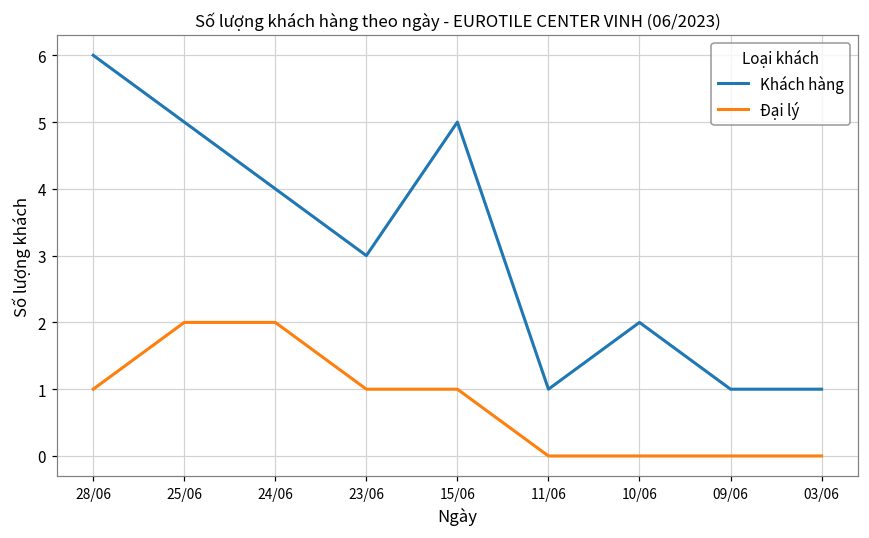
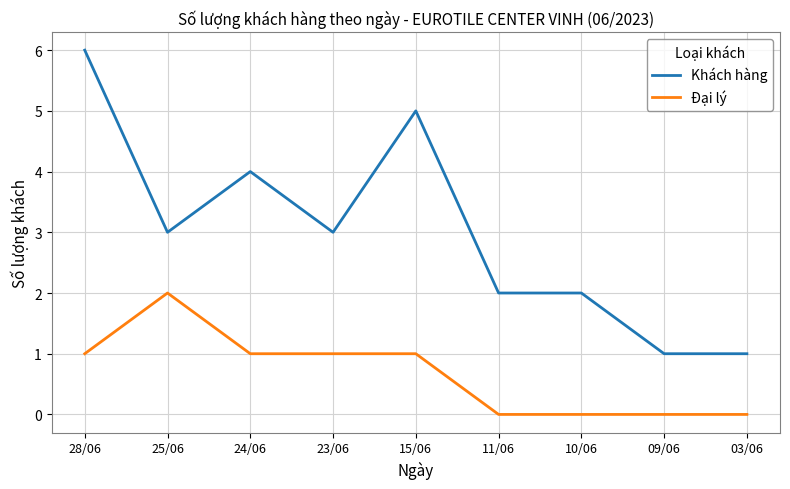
  {
    "Khách hàng": {
      "28/06": 6,
-     "25/06": 5,
+     "25/06": 3,
      "24/06": 4,
      "23/06": 3,
      "15/06": 5,
-     "11/06": 1,
+     "11/06": 2,
      "10/06": 2,
      "09/06": 1,
      "03/06": 1
    },
    "Đại lý": {
      "28/06": 1,
      "25/06": 2,
-     "24/06": 2,
+     "24/06": 1,
      "23/06": 1,
      "15/06": 1,
      "11/06": 0,
      "10/06": 0,
      "09/06": 0,
      "03/06": 0
    }
  }
